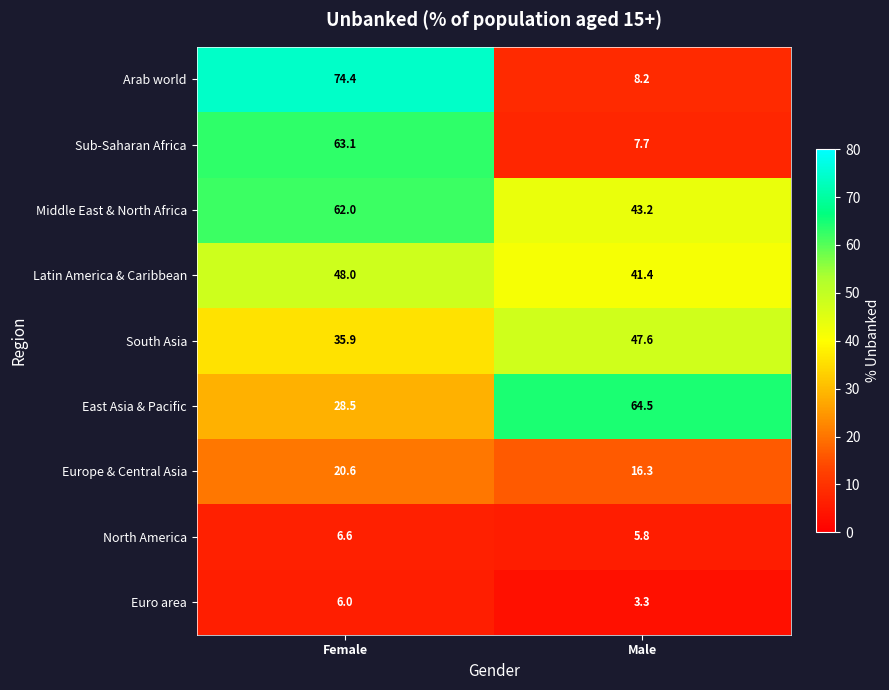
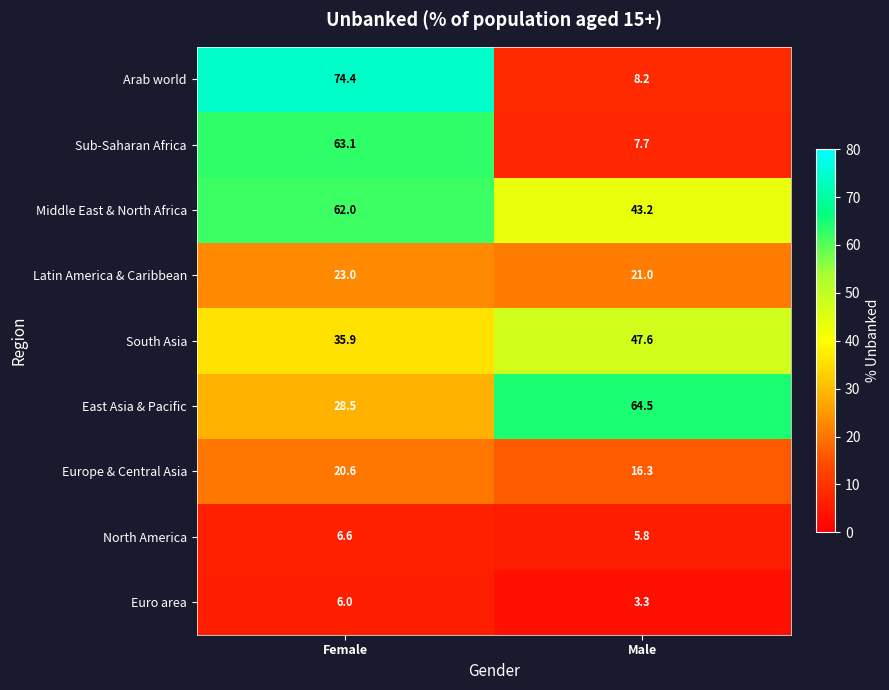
  {
    "Arab world": {
      "Female": 74.4,
      "Male": 8.2
    },
    "Sub-Saharan Africa": {
      "Female": 63.1,
      "Male": 7.7
    },
    "Middle East & North Africa": {
      "Female": 62.0,
      "Male": 43.2
    },
    "Latin America & Caribbean": {
-     "Female": 48.0,
-     "Male": 41.4
+     "Female": 23.0,
+     "Male": 21.0
    },
    "South Asia": {
      "Female": 35.9,
      "Male": 47.6
    },
    "East Asia & Pacific": {
      "Female": 28.5,
      "Male": 64.5
    },
    "Europe & Central Asia": {
      "Female": 20.6,
      "Male": 16.3
    },
    "North America": {
      "Female": 6.6,
      "Male": 5.8
    },
    "Euro area": {
      "Female": 6.0,
      "Male": 3.3
    }
  }
